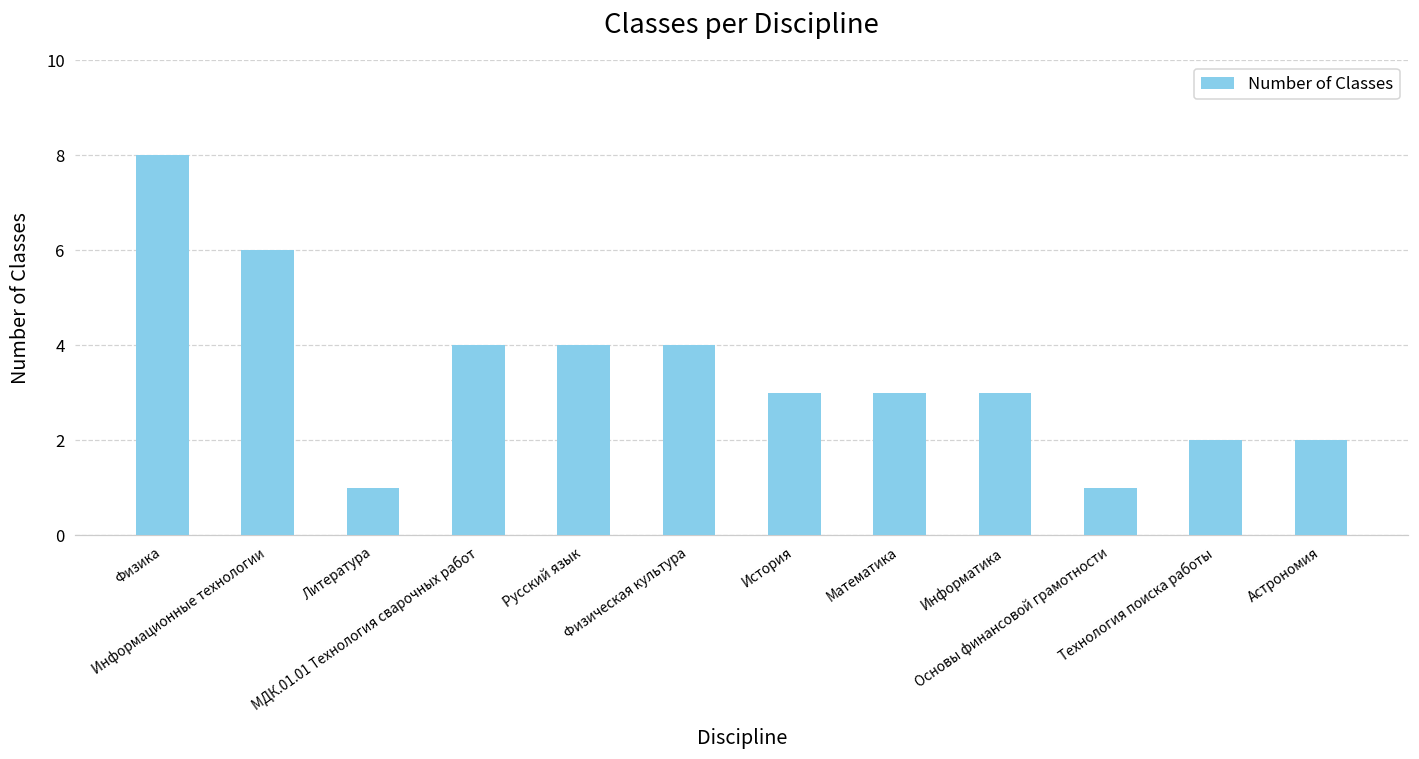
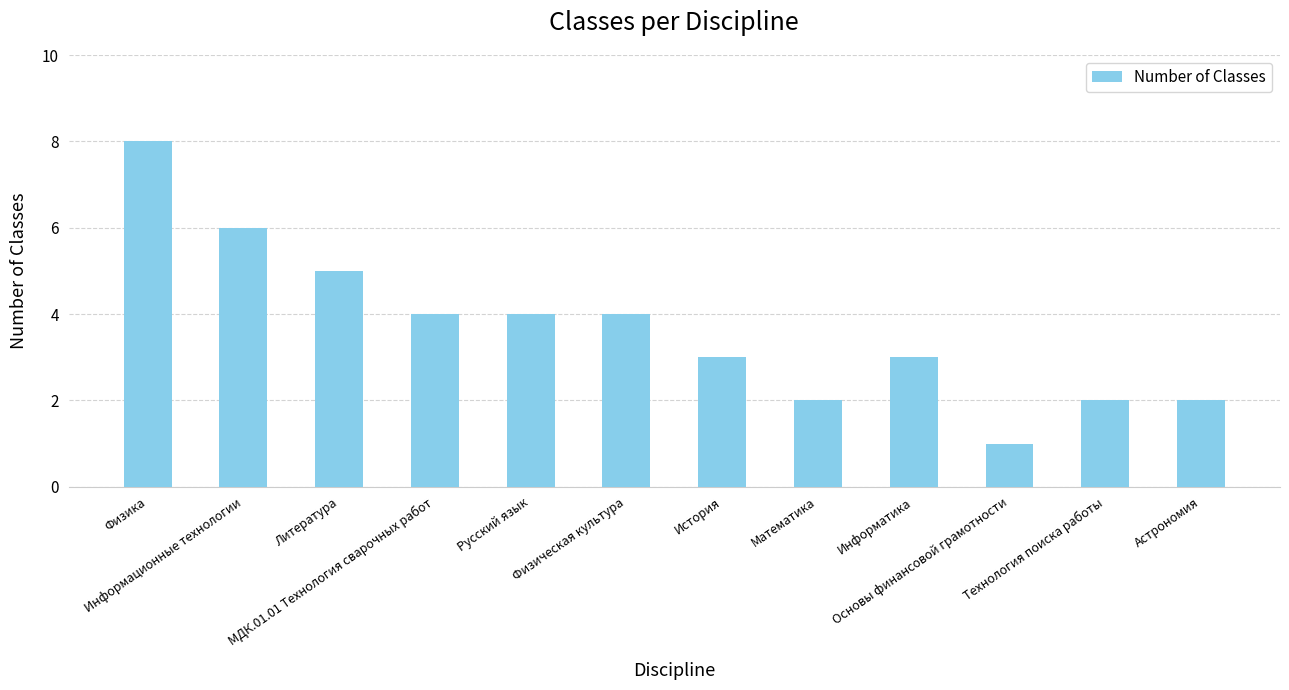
  {
    "Физика": 8,
    "Информационные технологии": 6,
-   "Литература": 1,
+   "Литература": 5,
    "МДК.01.01 Технология сварочных работ": 4,
    "Русский язык": 4,
    "Физическая культура": 4,
    "История": 3,
-   "Математика": 3,
+   "Математика": 2,
    "Информатика": 3,
    "Основы финансовой грамотности": 1,
    "Технология поиска работы": 2,
    "Астрономия": 2
  }
